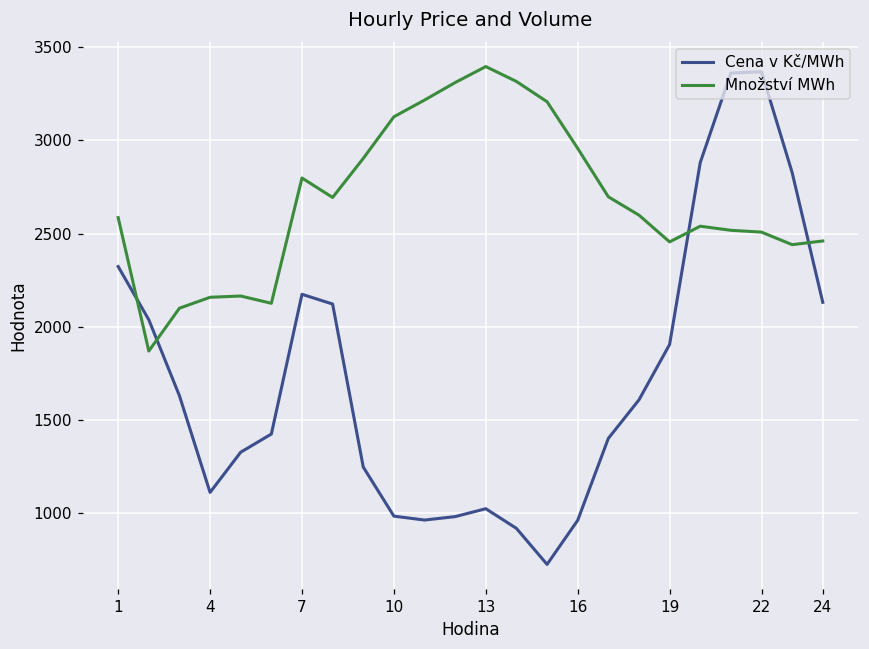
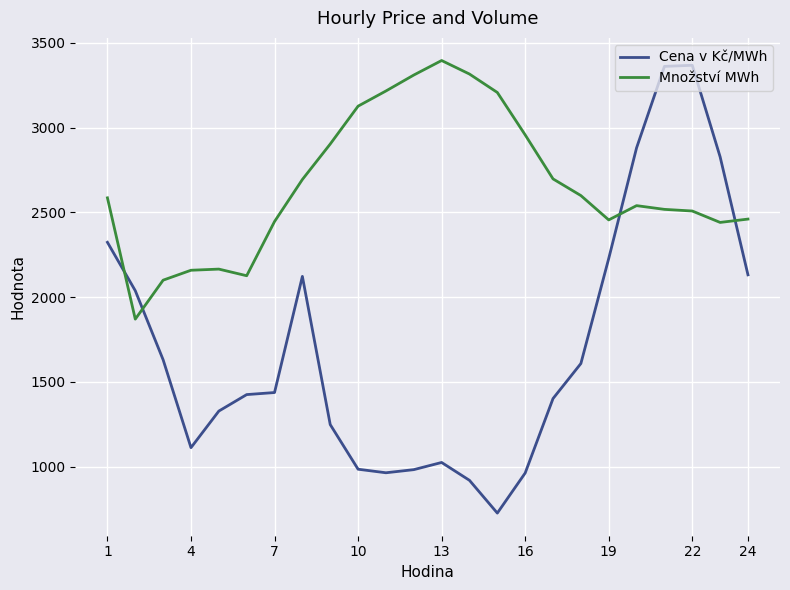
  {
    "Cena v Kč/MWh": {
      "1": 2320,
      "4": 1110,
-     "7": 2170,
+     "7": 1440,
      "10": 980,
      "13": 1020,
      "16": 960,
-     "19": 1910,
+     "19": 2230,
      "24": 2130
    },
    "Množství MWh": {
      "1": 2590,
      "4": 2160,
-     "7": 2800,
+     "7": 2450,
      "10": 3130,
      "13": 3400,
      "16": 2960,
      "19": 2460,
      "22": 2510,
      "24": 2460
    }
  }
